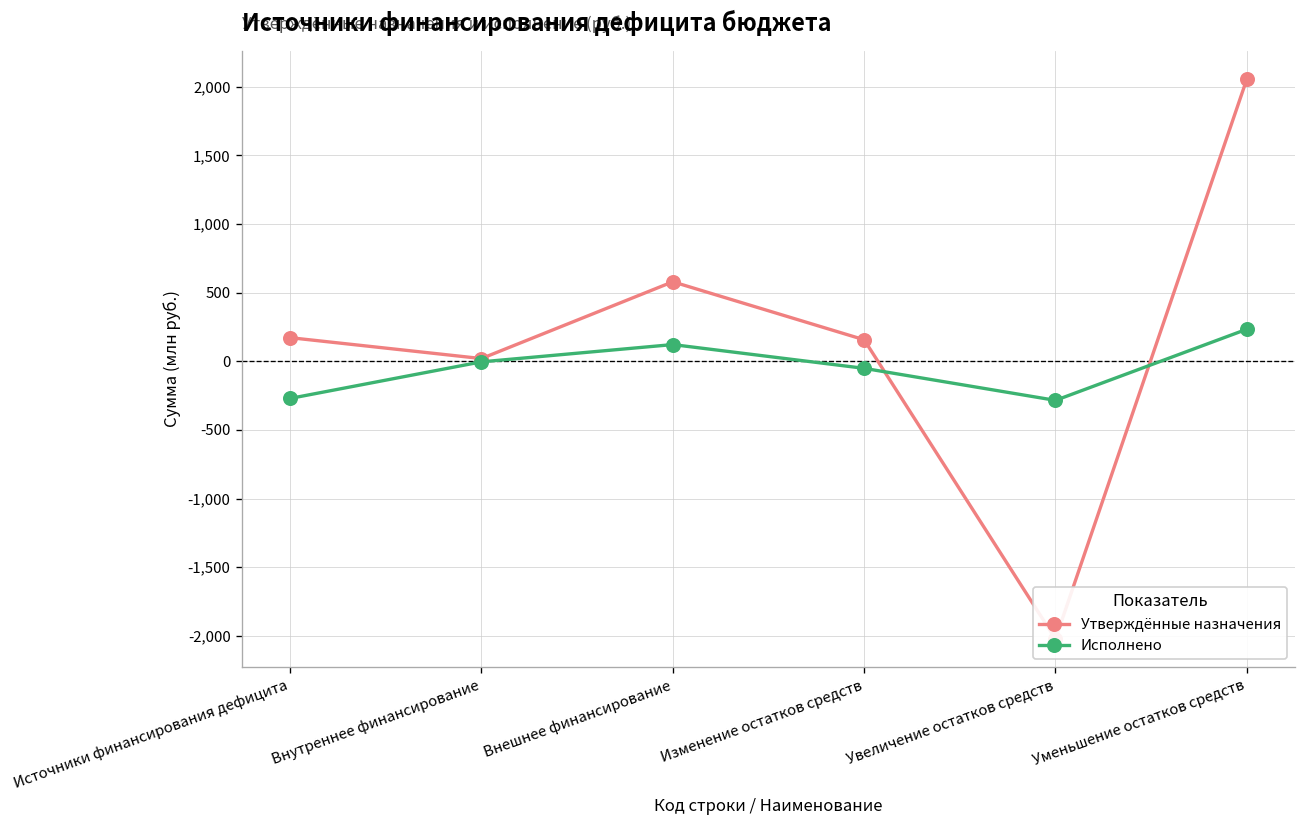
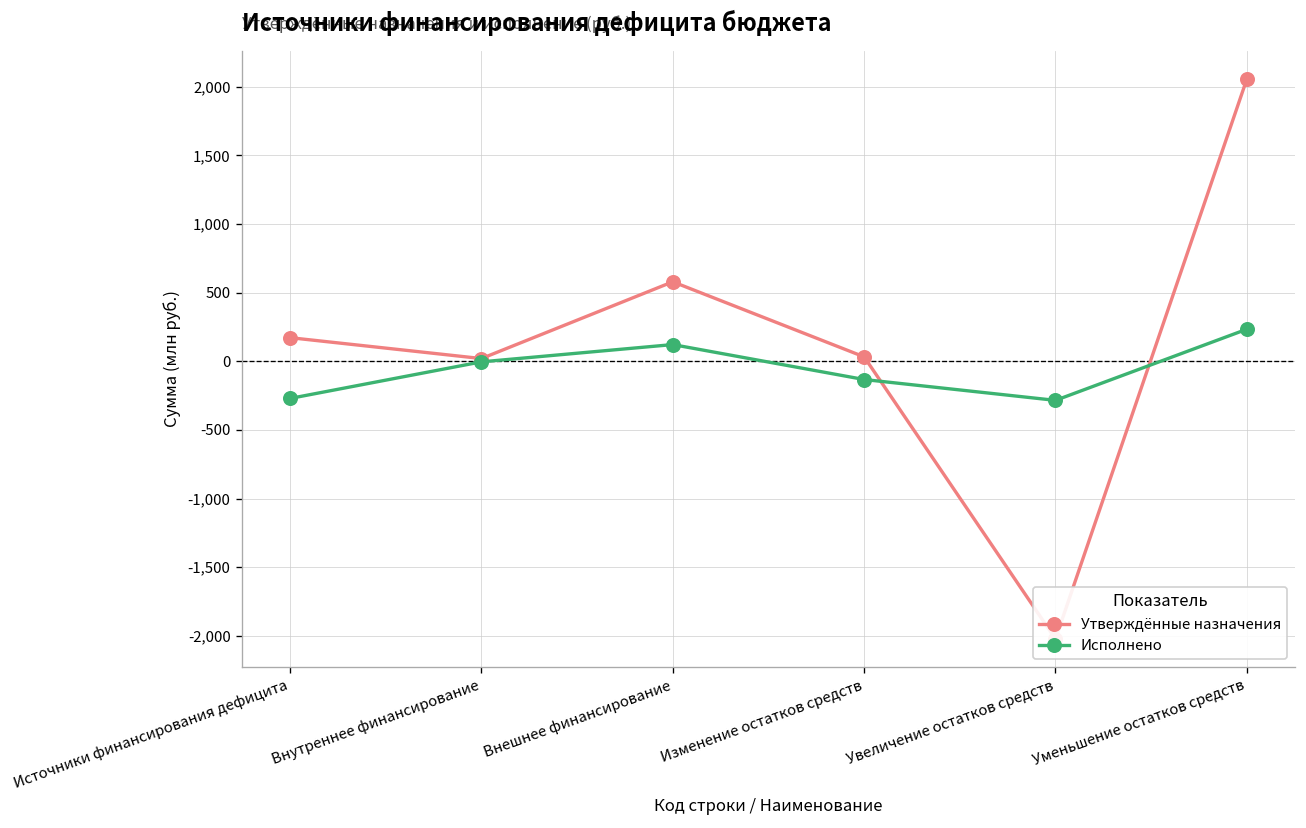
  {
    "Утверждённые назначения": {
      "Источники финансирования дефицита": "170",
      "Внутреннее финансирование": "20",
      "Внешнее финансирование": "580",
-     "Изменение остатков средств": "160",
+     "Изменение остатков средств": "30",
      "Уменьшение остатков средств": "2,050"
    },
    "Исполнено": {
      "Источники финансирования дефицита": "-270",
      "Внутреннее финансирование": "0",
      "Внешнее финансирование": "120",
-     "Изменение остатков средств": "-50",
+     "Изменение остатков средств": "-130",
      "Увеличение остатков средств": "-280",
      "Уменьшение остатков средств": "230"
    }
  }
